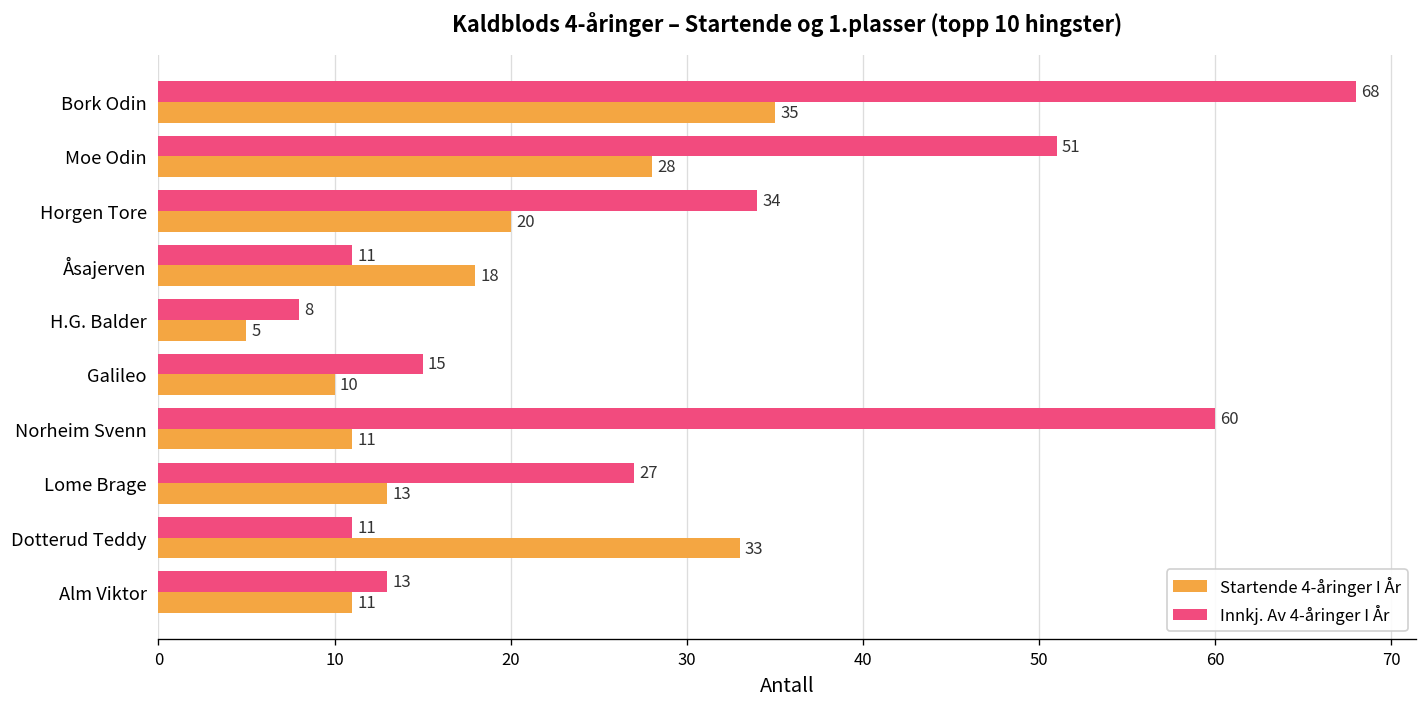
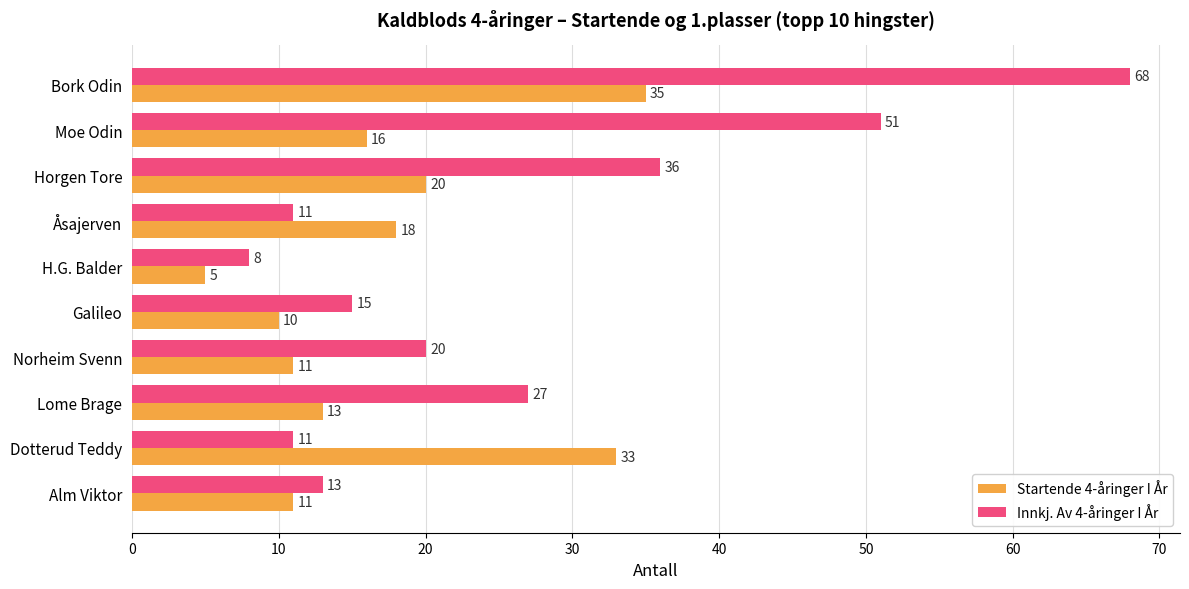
  {
    "Startende 4-åringer I År": {
      "Bork Odin": 35,
-     "Moe Odin": 28,
+     "Moe Odin": 16,
      "Horgen Tore": 20,
      "Åsajerven": 18,
      "H.G. Balder": 5,
      "Galileo": 10,
      "Norheim Svenn": 11,
      "Lome Brage": 13,
      "Dotterud Teddy": 33,
      "Alm Viktor": 11
    },
    "Innkj. Av 4-åringer I År": {
      "Bork Odin": 68,
      "Moe Odin": 51,
-     "Horgen Tore": 34,
+     "Horgen Tore": 36,
      "Åsajerven": 11,
      "H.G. Balder": 8,
      "Galileo": 15,
-     "Norheim Svenn": 60,
+     "Norheim Svenn": 20,
      "Lome Brage": 27,
      "Dotterud Teddy": 11,
      "Alm Viktor": 13
    }
  }
